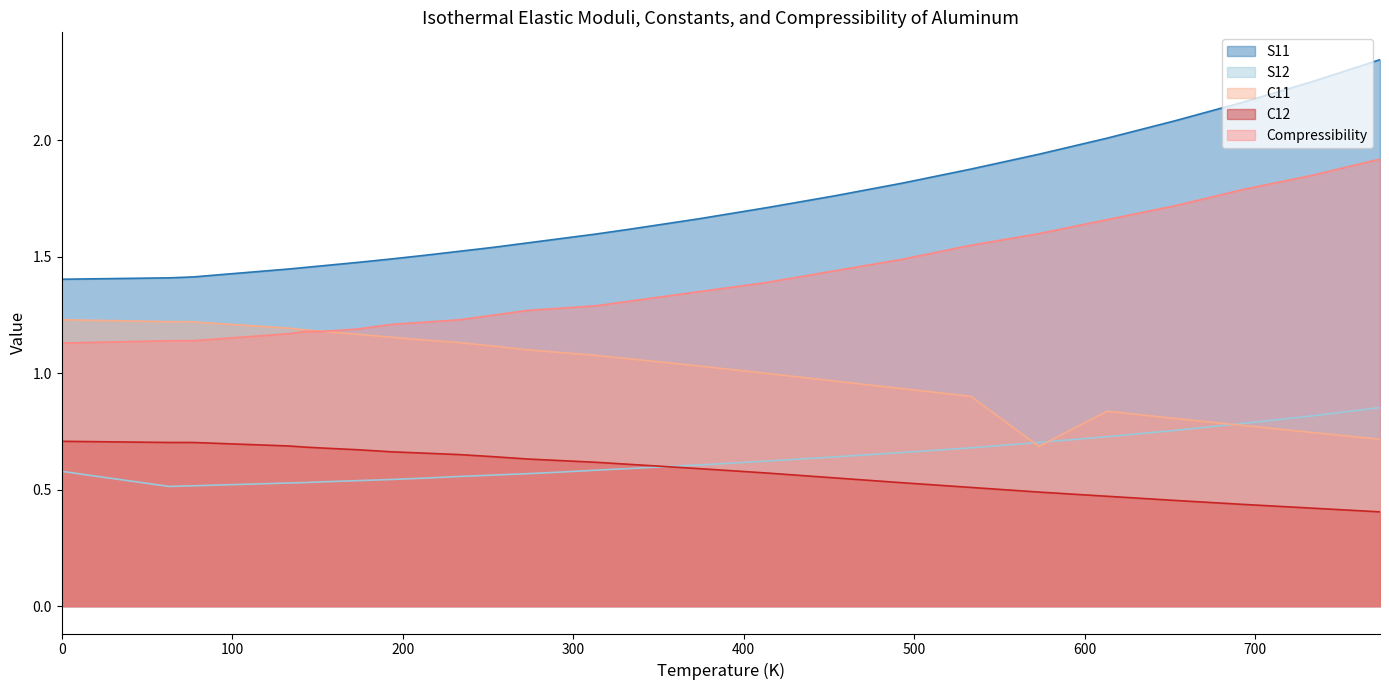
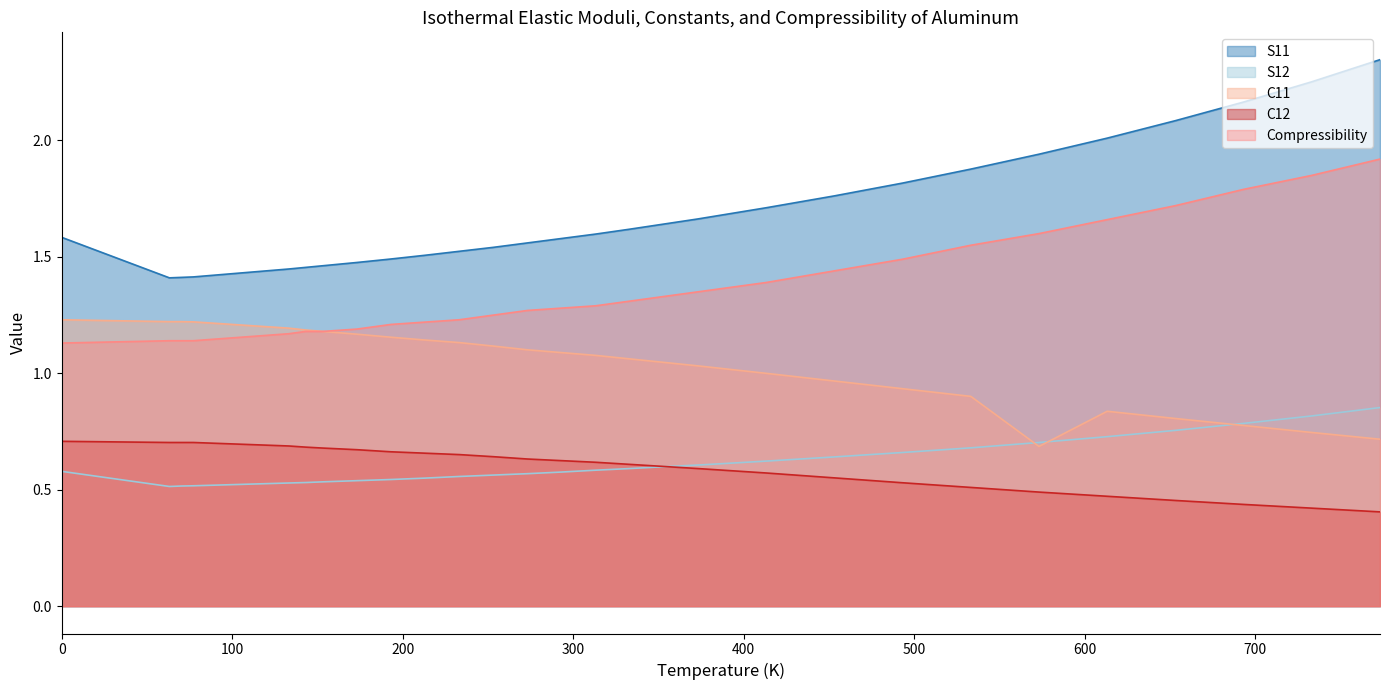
  {
    "S11": {
-     "0": 1.40
+     "0": 1.58
    },
    "S12": {
      "0": 0.58
    },
    "C12": {
      "0": 0.71
    }
  }
